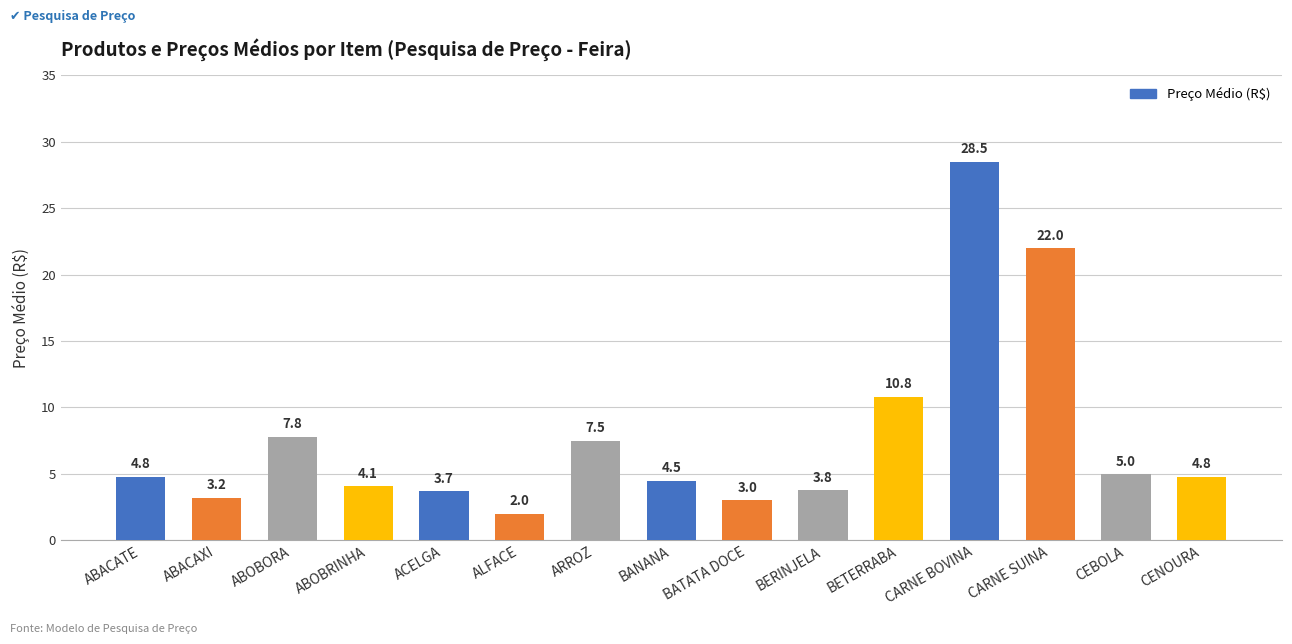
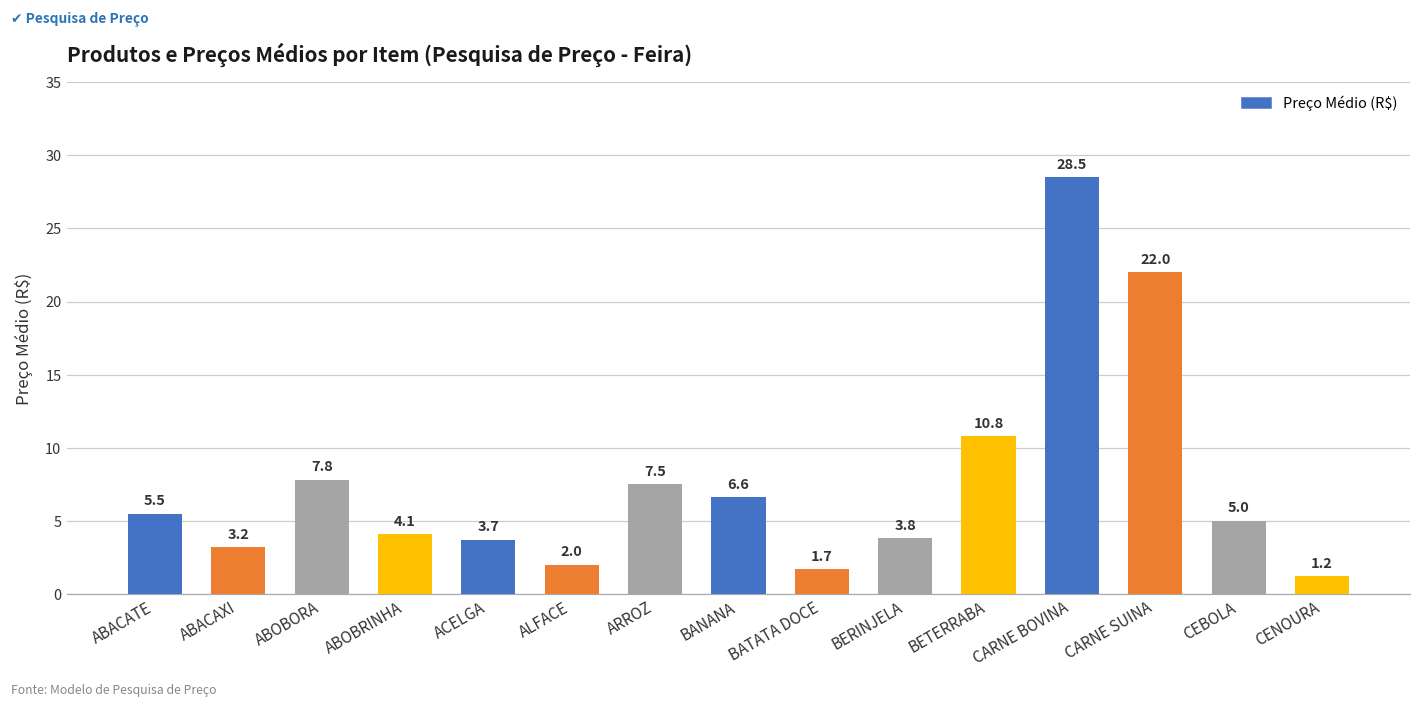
  {
-   "ABACATE": 4.8,
+   "ABACATE": 5.5,
    "ABACAXI": 3.2,
    "ABOBORA": 7.8,
    "ABOBRINHA": 4.1,
    "ACELGA": 3.7,
    "ALFACE": 2.0,
    "ARROZ": 7.5,
-   "BANANA": 4.5,
-   "BATATA DOCE": 3.0,
+   "BANANA": 6.6,
+   "BATATA DOCE": 1.7,
    "BERINJELA": 3.8,
    "BETERRABA": 10.8,
    "CARNE BOVINA": 28.5,
    "CARNE SUINA": 22.0,
    "CEBOLA": 5.0,
-   "CENOURA": 4.8
+   "CENOURA": 1.2
  }
